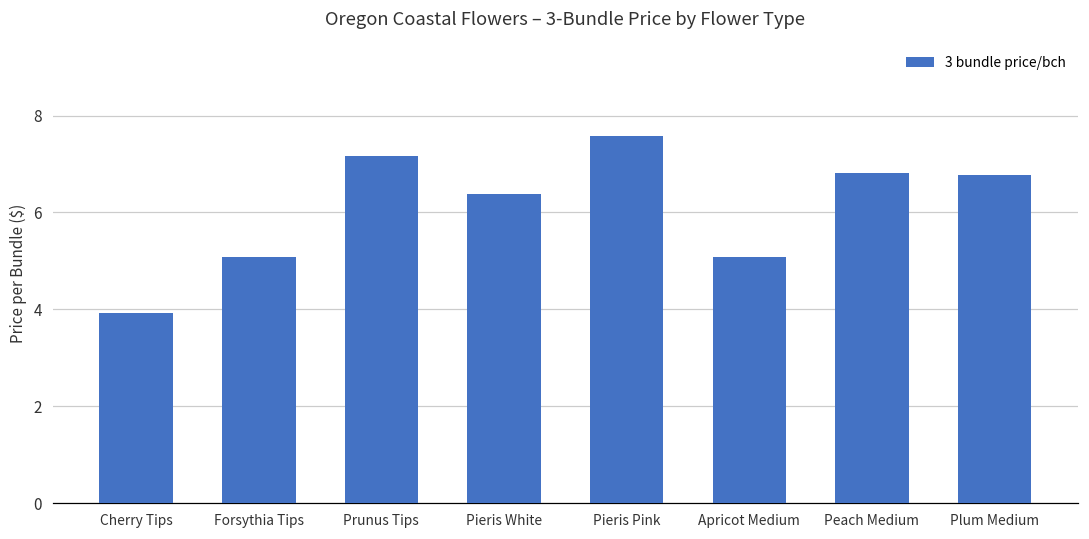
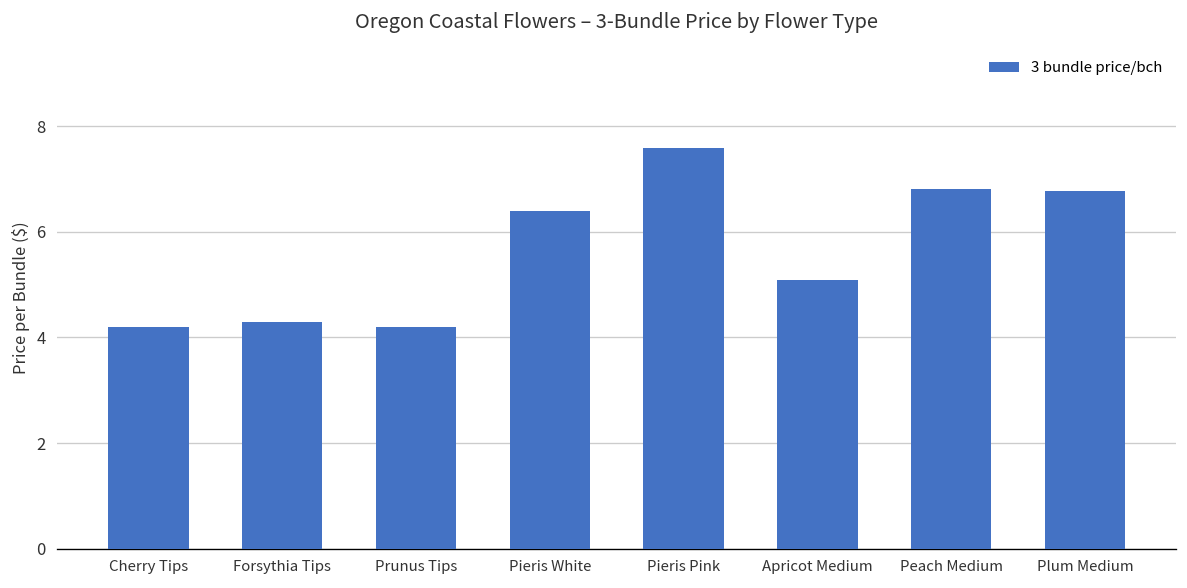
  {
-   "Cherry Tips": 3.9,
-   "Forsythia Tips": 5.1,
-   "Prunus Tips": 7.2,
+   "Cherry Tips": 4.2,
+   "Forsythia Tips": 4.3,
+   "Prunus Tips": 4.2,
    "Pieris White": 6.4,
    "Pieris Pink": 7.6,
    "Apricot Medium": 5.1,
    "Peach Medium": 6.8,
    "Plum Medium": 6.8
  }
